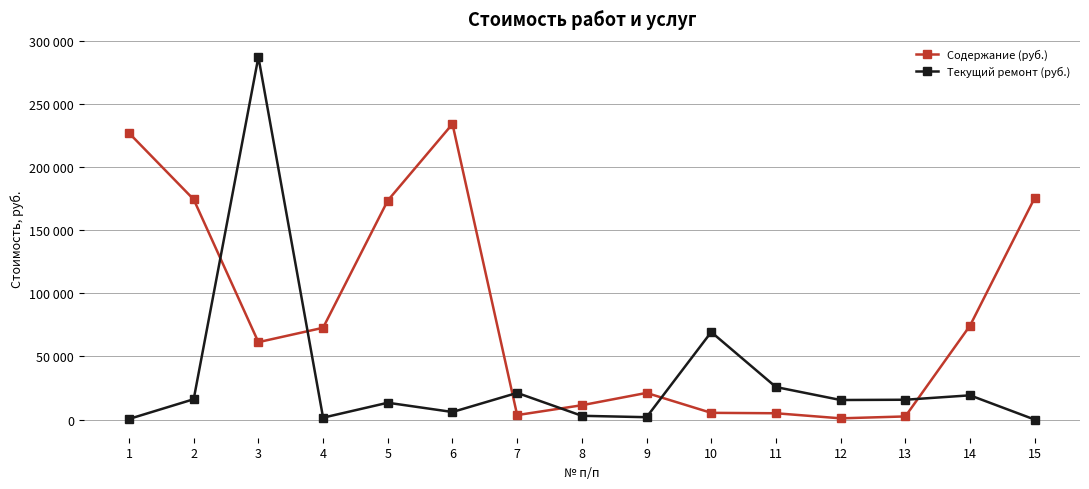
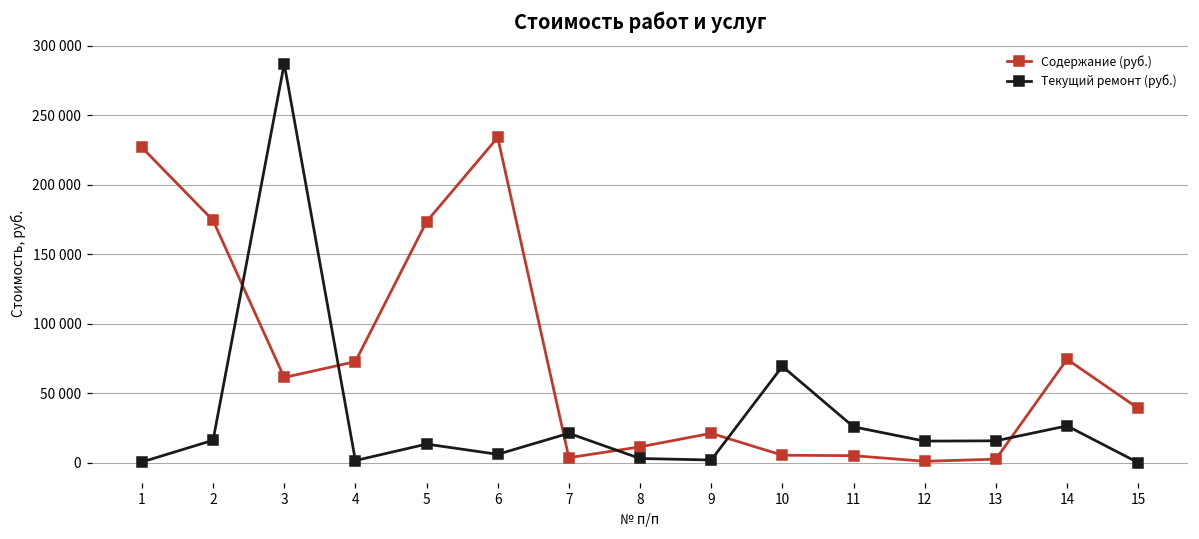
  {
    "Содержание (руб.)": {
      "1": 227000,
      "2": 174000,
      "3": 61000,
      "4": 73000,
      "5": 173000,
      "6": 234000,
      "7": 4000,
      "8": 11000,
      "9": 21000,
      "10": 5000,
      "11": 5000,
      "12": 1000,
      "13": 3000,
      "14": 74000,
-     "15": 176000
+     "15": 39000
    },
    "Текущий ремонт (руб.)": {
      "1": 0,
      "2": 16000,
      "3": 287000,
      "4": 2000,
      "5": 13000,
      "6": 6000,
      "7": 21000,
      "8": 3000,
      "9": 2000,
      "10": 69000,
      "11": 26000,
      "12": 15000,
      "13": 16000,
-     "14": 19000,
+     "14": 26000,
      "15": 0
    }
  }
